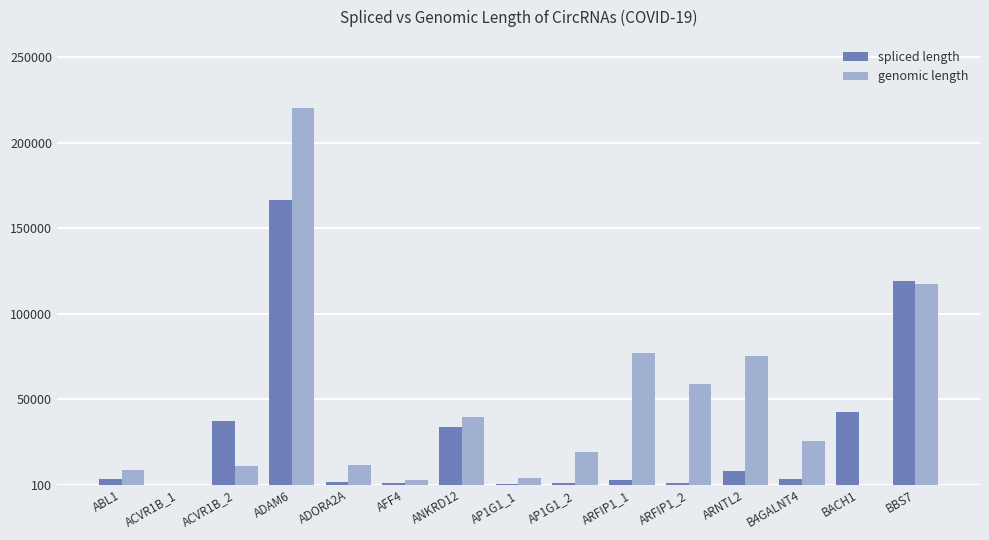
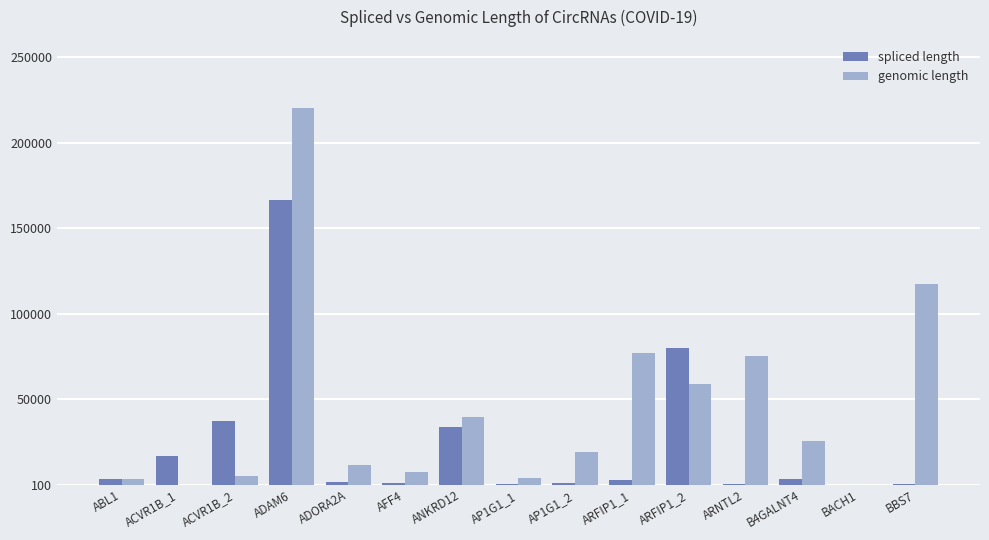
  {
    "spliced length": {
      "ABL1": 4000,
-     "ACVR1B_1": 0,
+     "ACVR1B_1": 17000,
      "ACVR1B_2": 37000,
      "ADAM6": 167000,
      "ADORA2A": 2000,
      "ANKRD12": 34000,
      "ARFIP1_1": 3000,
-     "ARFIP1_2": 1000,
-     "ARNTL2": 8000,
+     "ARFIP1_2": 80000,
+     "ARNTL2": 1000,
      "B4GALNT4": 3000,
-     "BACH1": 42000,
-     "BBS7": 119000
+     "BACH1": 0,
+     "BBS7": 0
    },
    "genomic length": {
-     "ABL1": 9000,
-     "ACVR1B_2": 11000,
+     "ABL1": 4000,
+     "ACVR1B_2": 5000,
      "ADAM6": 220000,
      "ADORA2A": 12000,
-     "AFF4": 3000,
+     "AFF4": 8000,
      "ANKRD12": 40000,
      "AP1G1_1": 4000,
      "AP1G1_2": 19000,
      "ARFIP1_1": 77000,
      "ARFIP1_2": 59000,
      "ARNTL2": 75000,
      "B4GALNT4": 25000,
      "BBS7": 118000
    }
  }
